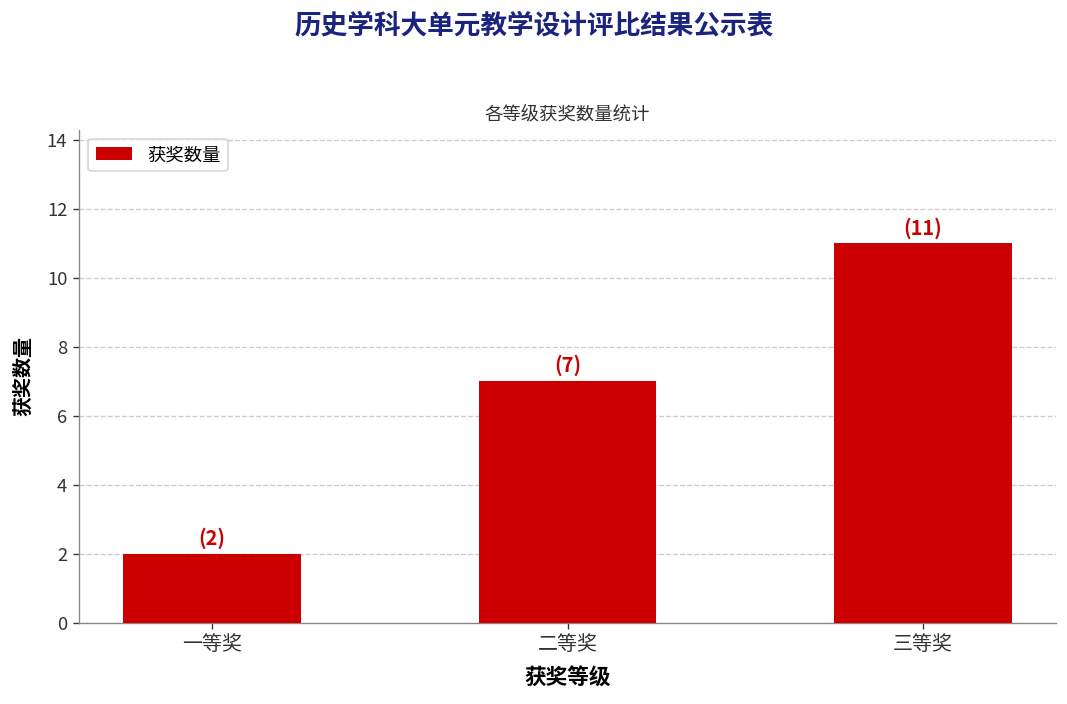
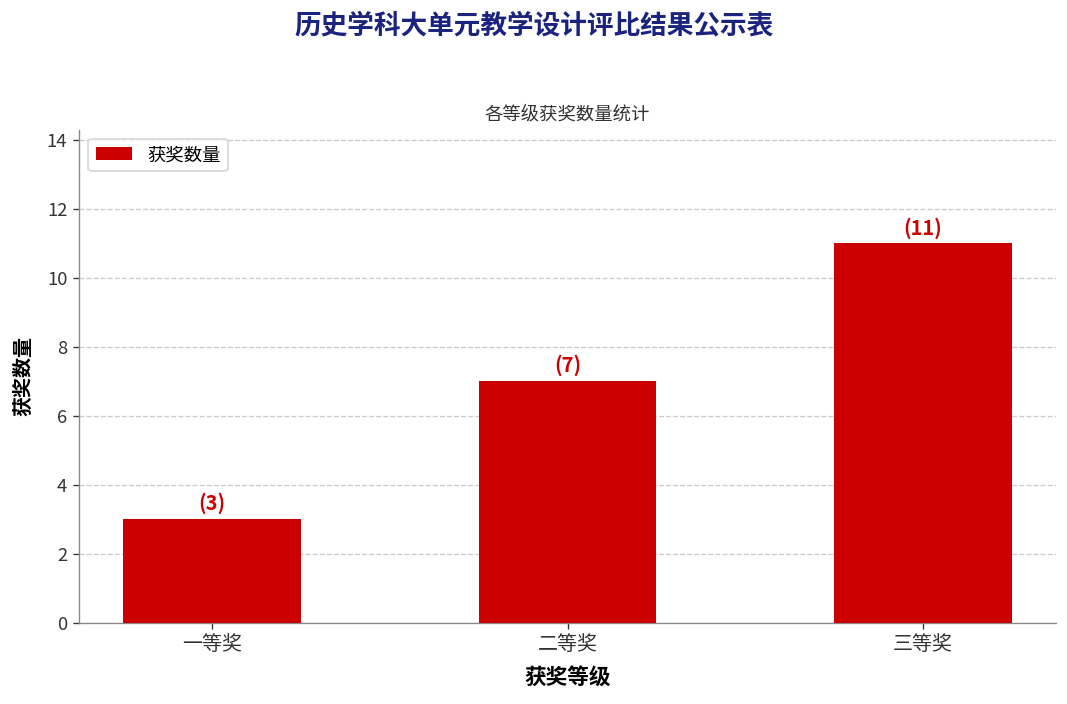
  {
-   "一等奖": "(2)",
+   "一等奖": "(3)",
    "二等奖": "(7)",
    "三等奖": "(11)"
  }
